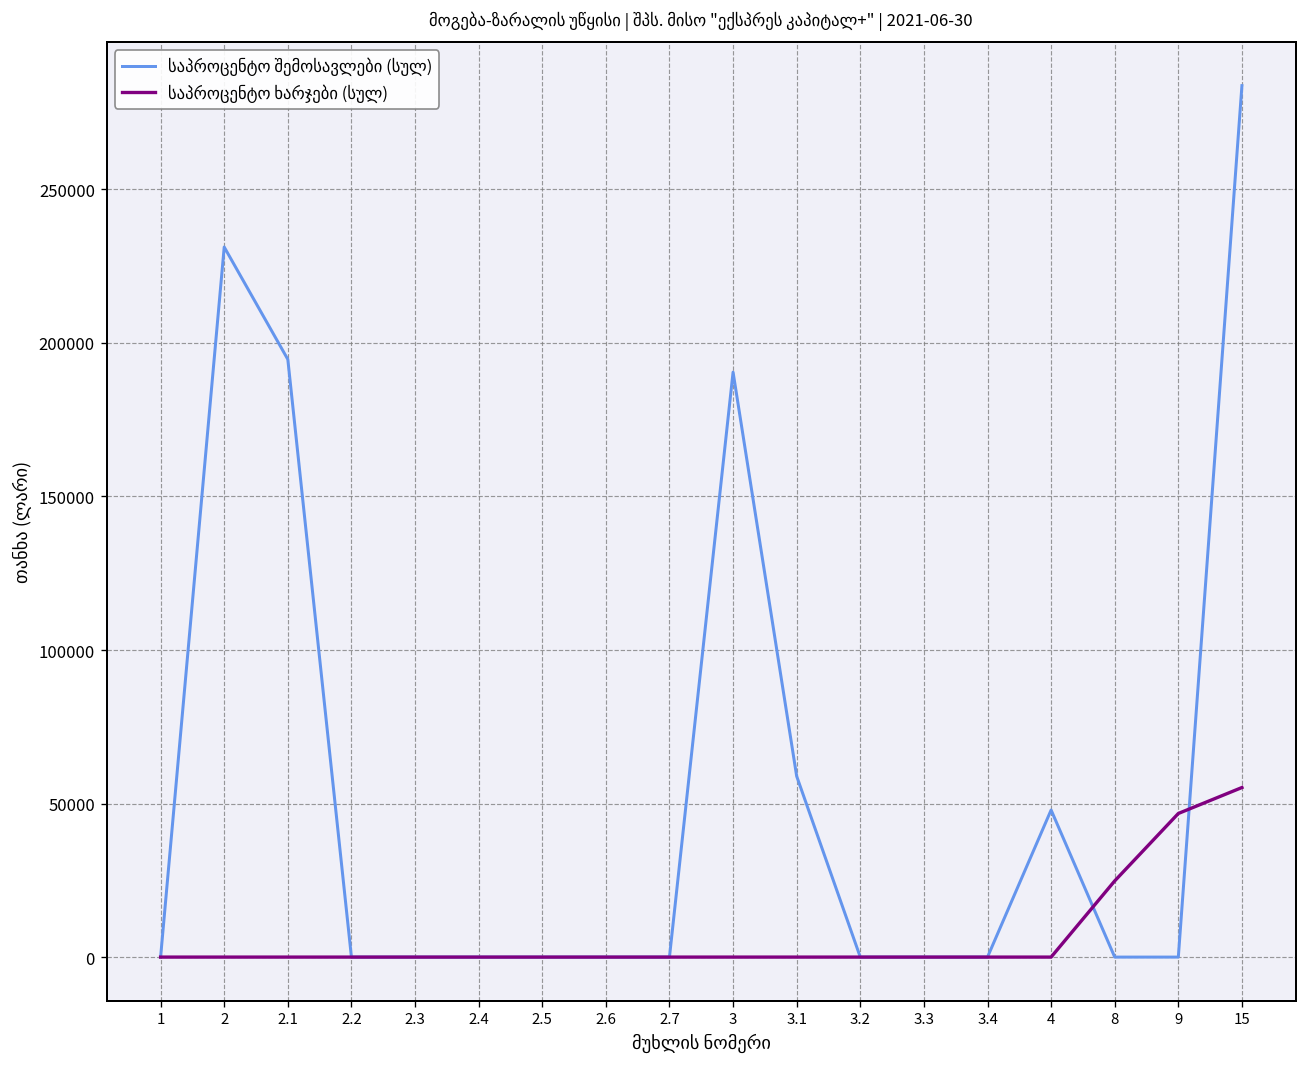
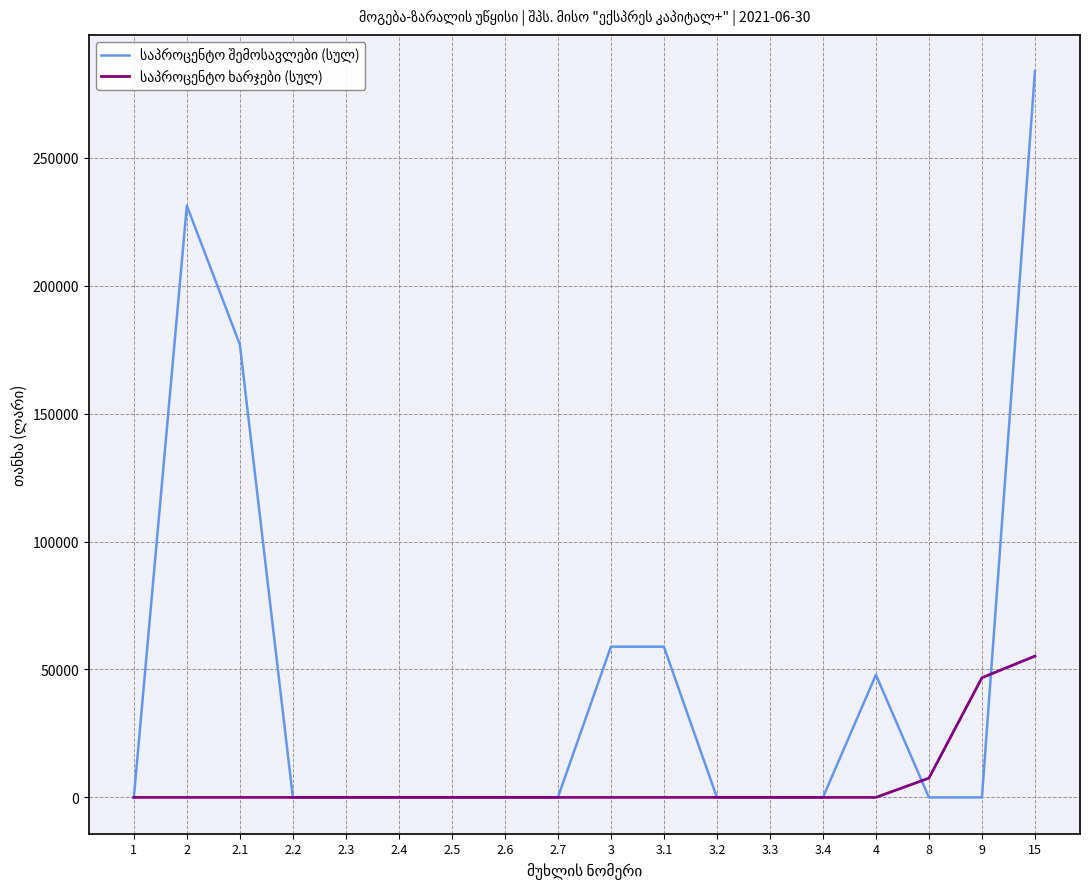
  {
    "საპროცენტო შემოსავლები (სულ)": {
      "2": 231000,
-     "2.1": 195000,
-     "3": 190000,
+     "2.1": 177000,
+     "3": 59000,
      "3.1": 59000,
      "4": 48000,
      "8": 0,
      "9": 0,
      "15": 284000
    },
    "საპროცენტო ხარჯები (სულ)": {
      "2": 0,
      "2.1": 0,
      "3": 0,
      "3.1": 0,
      "4": 0,
-     "8": 25000,
+     "8": 8000,
      "9": 47000,
      "15": 55000
    }
  }
